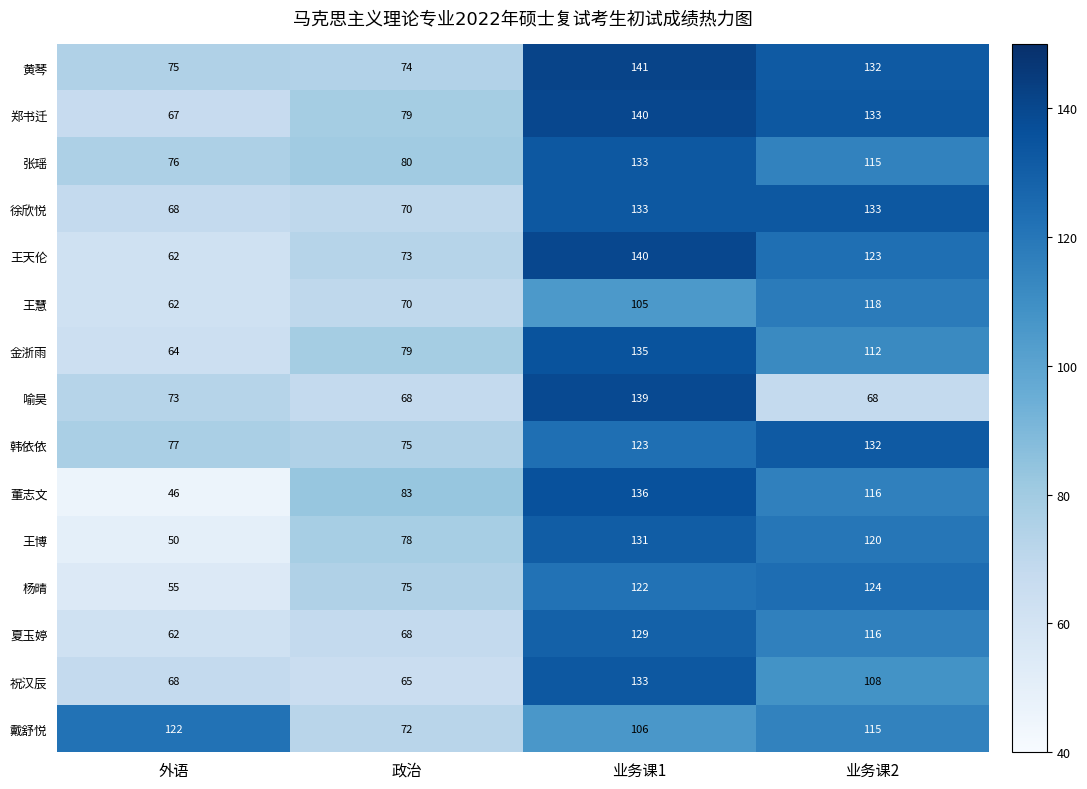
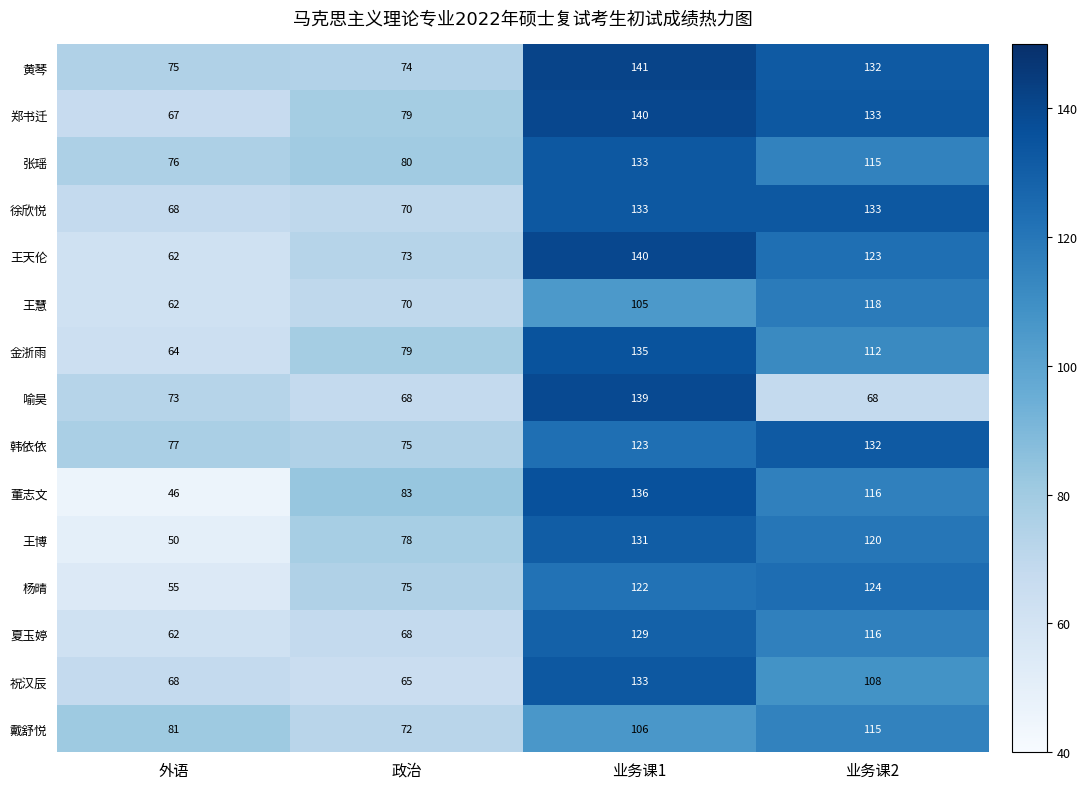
  {
    "黄琴": {
      "外语": 75,
      "政治": 74,
      "业务课1": 141,
      "业务课2": 132
    },
    "郑书迁": {
      "外语": 67,
      "政治": 79,
      "业务课1": 140,
      "业务课2": 133
    },
    "张瑶": {
      "外语": 76,
      "政治": 80,
      "业务课1": 133,
      "业务课2": 115
    },
    "徐欣悦": {
      "外语": 68,
      "政治": 70,
      "业务课1": 133,
      "业务课2": 133
    },
    "王天伦": {
      "外语": 62,
      "政治": 73,
      "业务课1": 140,
      "业务课2": 123
    },
    "王慧": {
      "外语": 62,
      "政治": 70,
      "业务课1": 105,
      "业务课2": 118
    },
    "金浙雨": {
      "外语": 64,
      "政治": 79,
      "业务课1": 135,
      "业务课2": 112
    },
    "喻昊": {
      "外语": 73,
      "政治": 68,
      "业务课1": 139,
      "业务课2": 68
    },
    "韩依依": {
      "外语": 77,
      "政治": 75,
      "业务课1": 123,
      "业务课2": 132
    },
    "董志文": {
      "外语": 46,
      "政治": 83,
      "业务课1": 136,
      "业务课2": 116
    },
    "王博": {
      "外语": 50,
      "政治": 78,
      "业务课1": 131,
      "业务课2": 120
    },
    "杨晴": {
      "外语": 55,
      "政治": 75,
      "业务课1": 122,
      "业务课2": 124
    },
    "夏玉婷": {
      "外语": 62,
      "政治": 68,
      "业务课1": 129,
      "业务课2": 116
    },
    "祝汉辰": {
      "外语": 68,
      "政治": 65,
      "业务课1": 133,
      "业务课2": 108
    },
    "戴舒悦": {
-     "外语": 122,
+     "外语": 81,
      "政治": 72,
      "业务课1": 106,
      "业务课2": 115
    }
  }
